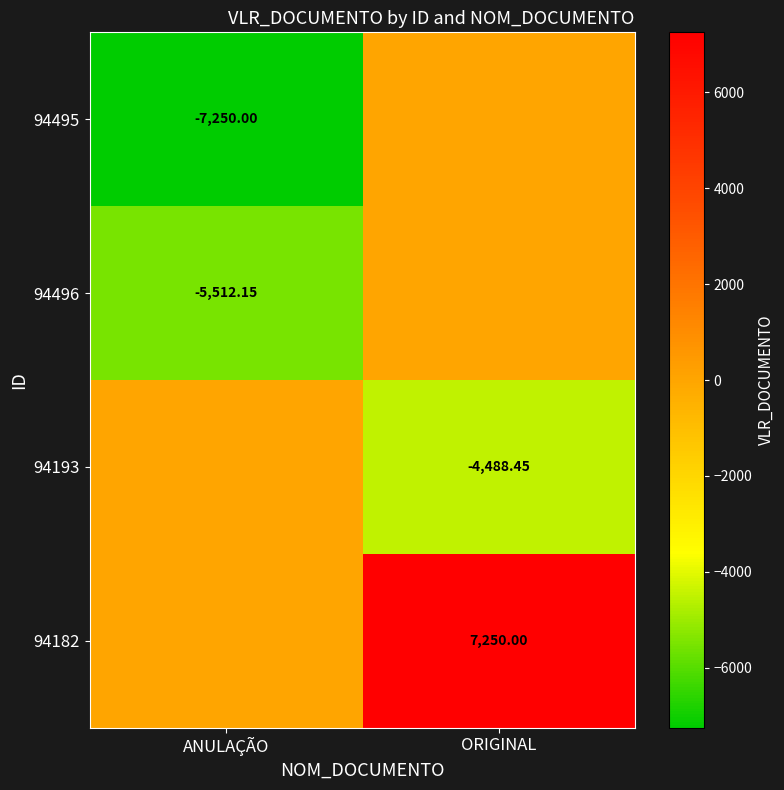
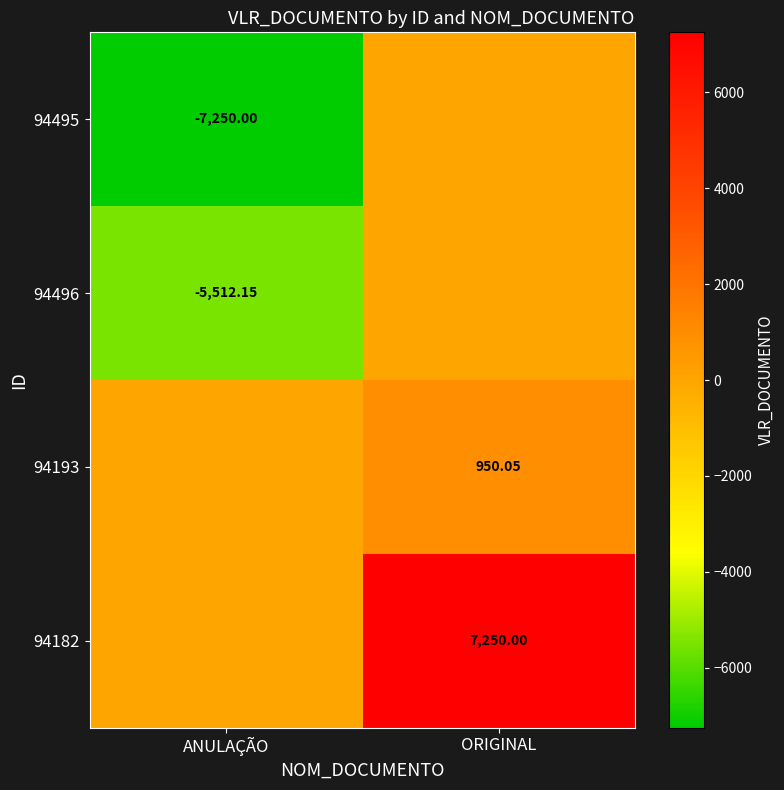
  {
    "94495": {
      "ANULAÇÃO": "-7,250.00"
    },
    "94496": {
      "ANULAÇÃO": "-5,512.15"
    },
    "94193": {
-     "ORIGINAL": "-4,488.45"
+     "ORIGINAL": "950.05"
    },
    "94182": {
      "ORIGINAL": "7,250.00"
    }
  }
